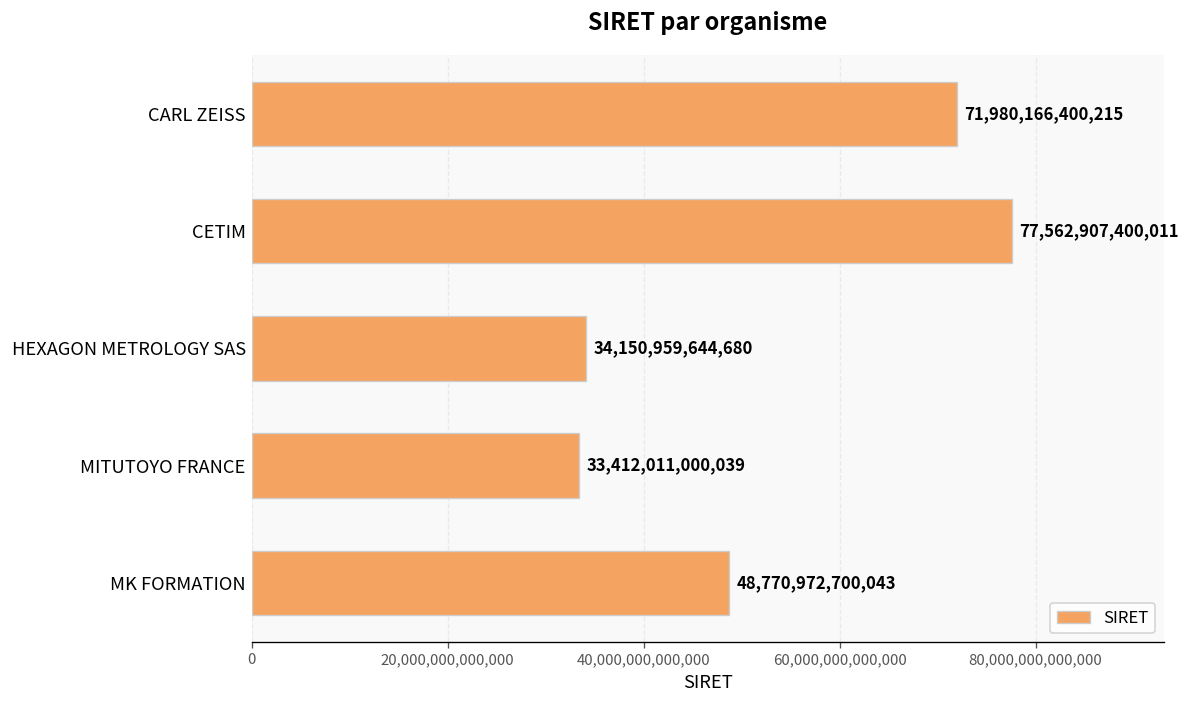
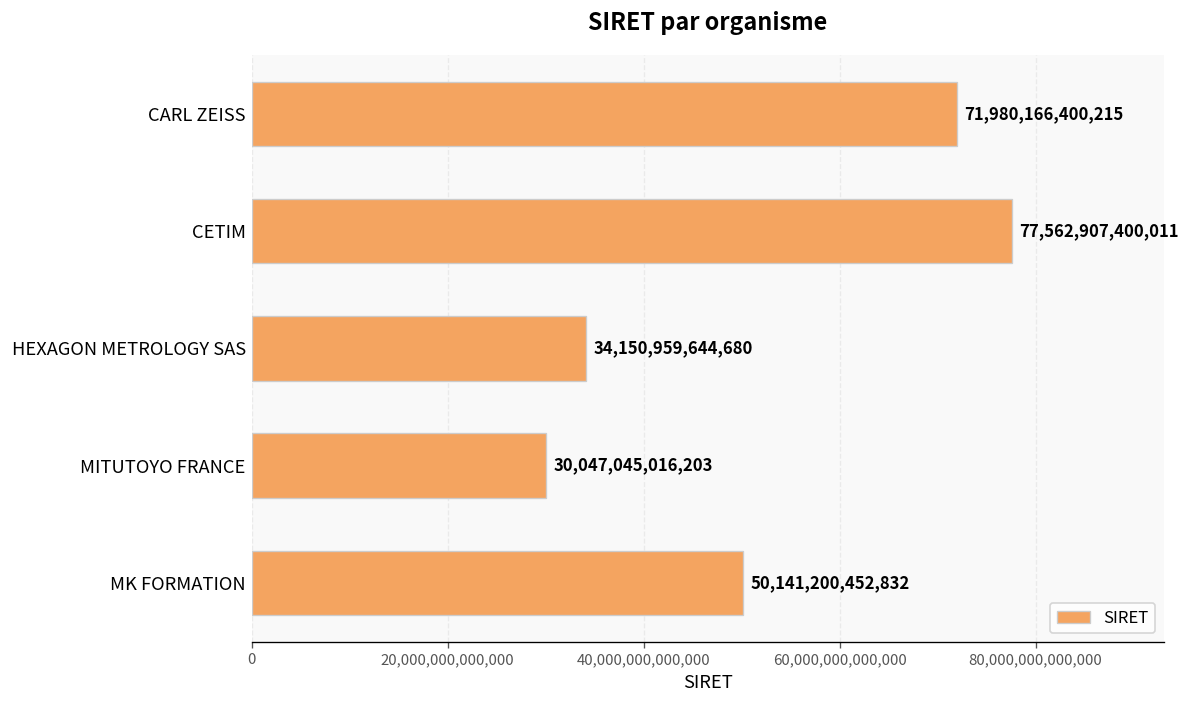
  {
    "CARL ZEISS": "71,980,166,400,215",
    "CETIM": "77,562,907,400,011",
    "HEXAGON METROLOGY SAS": "34,150,959,644,680",
-   "MITUTOYO FRANCE": "33,412,011,000,039",
-   "MK FORMATION": "48,770,972,700,043"
+   "MITUTOYO FRANCE": "30,047,045,016,203",
+   "MK FORMATION": "50,141,200,452,832"
  }
